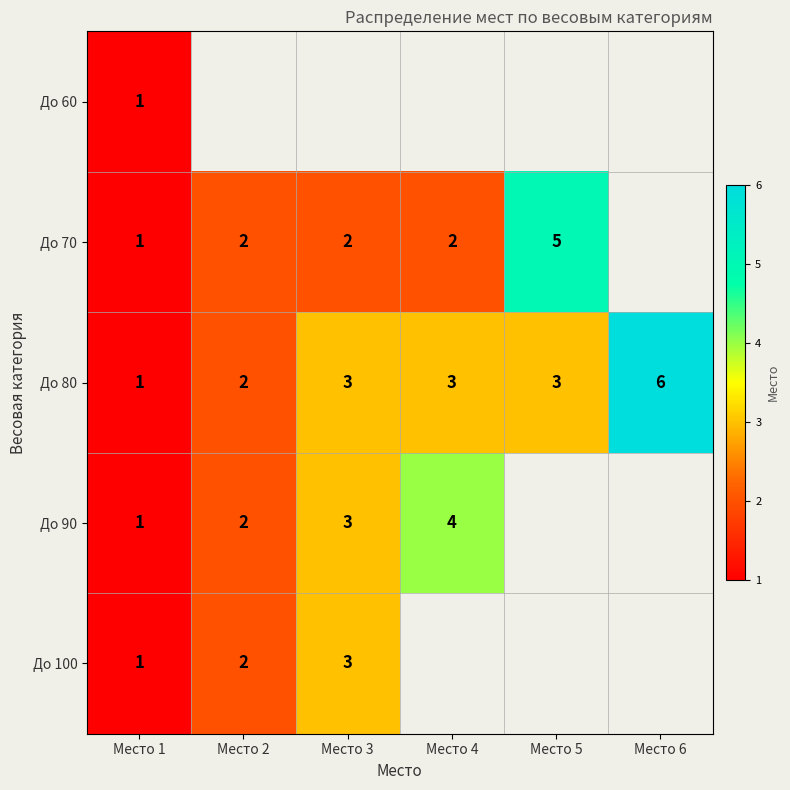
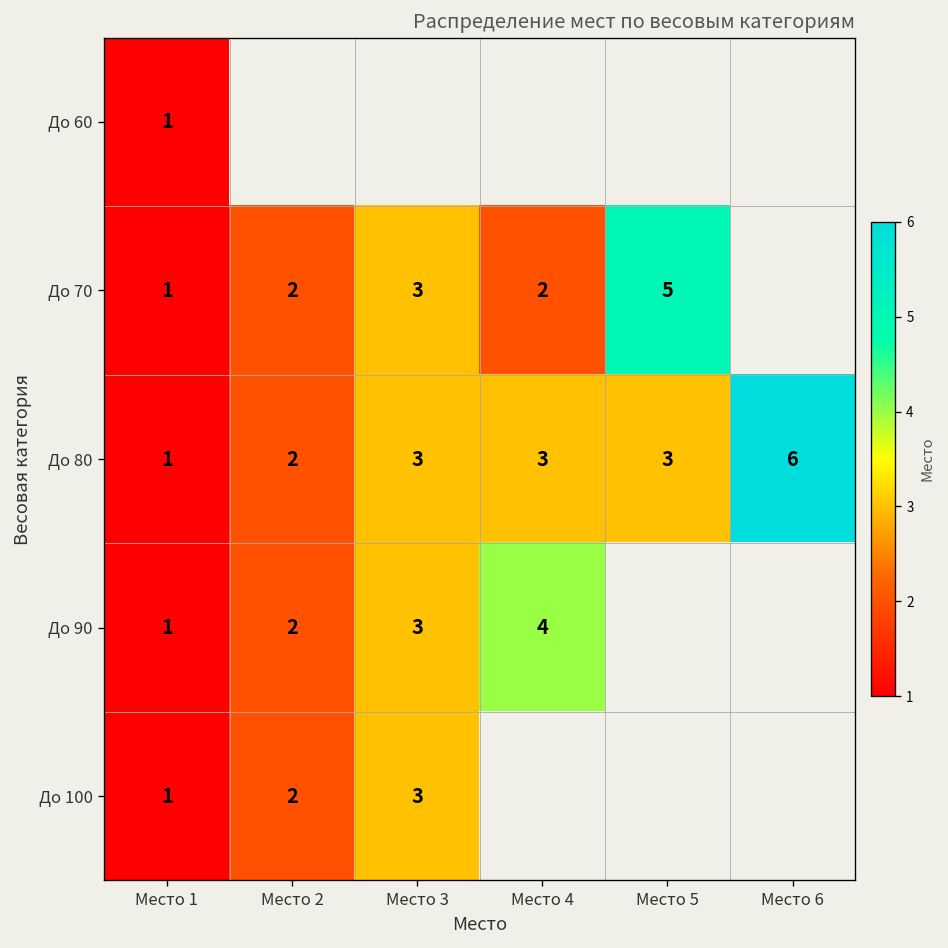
  {
    "До 60": {
      "Место 1": 1
    },
    "До 70": {
      "Место 1": 1,
      "Место 2": 2,
-     "Место 3": 2,
+     "Место 3": 3,
      "Место 4": 2,
      "Место 5": 5
    },
    "До 80": {
      "Место 1": 1,
      "Место 2": 2,
      "Место 3": 3,
      "Место 4": 3,
      "Место 5": 3,
      "Место 6": 6
    },
    "До 90": {
      "Место 1": 1,
      "Место 2": 2,
      "Место 3": 3,
      "Место 4": 4
    },
    "До 100": {
      "Место 1": 1,
      "Место 2": 2,
      "Место 3": 3
    }
  }
